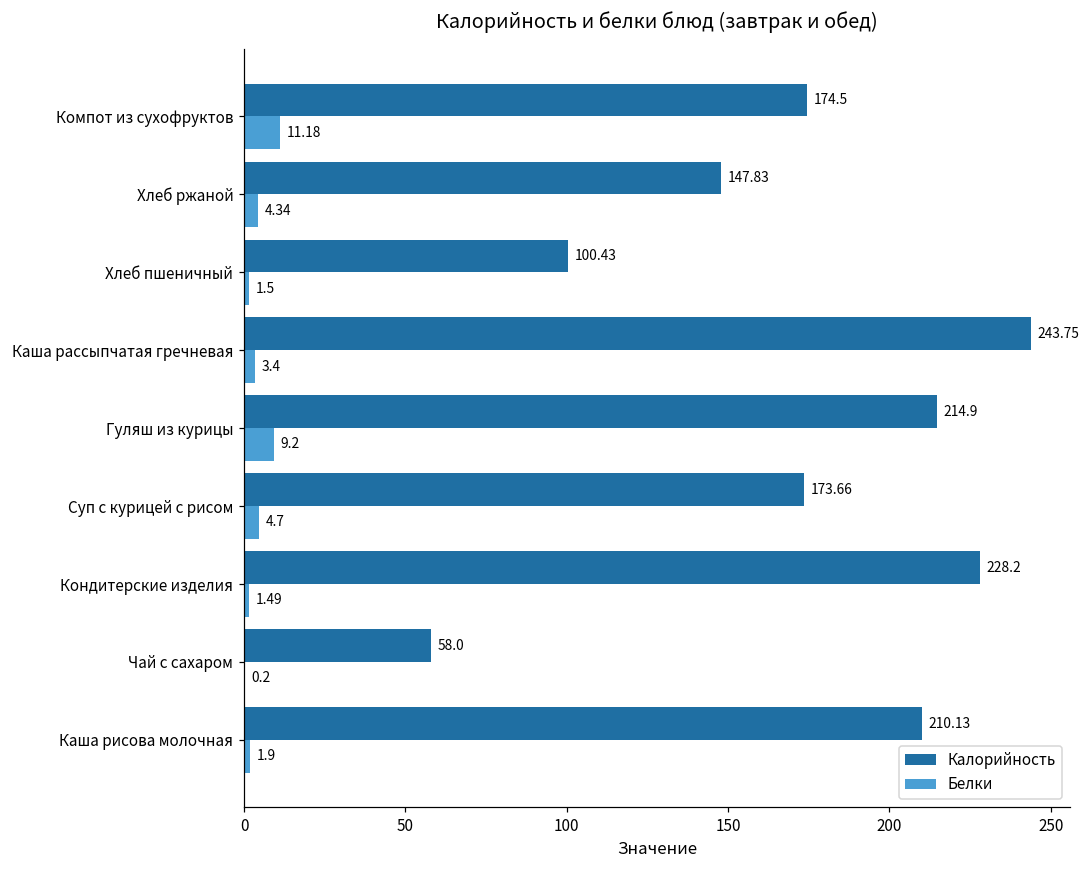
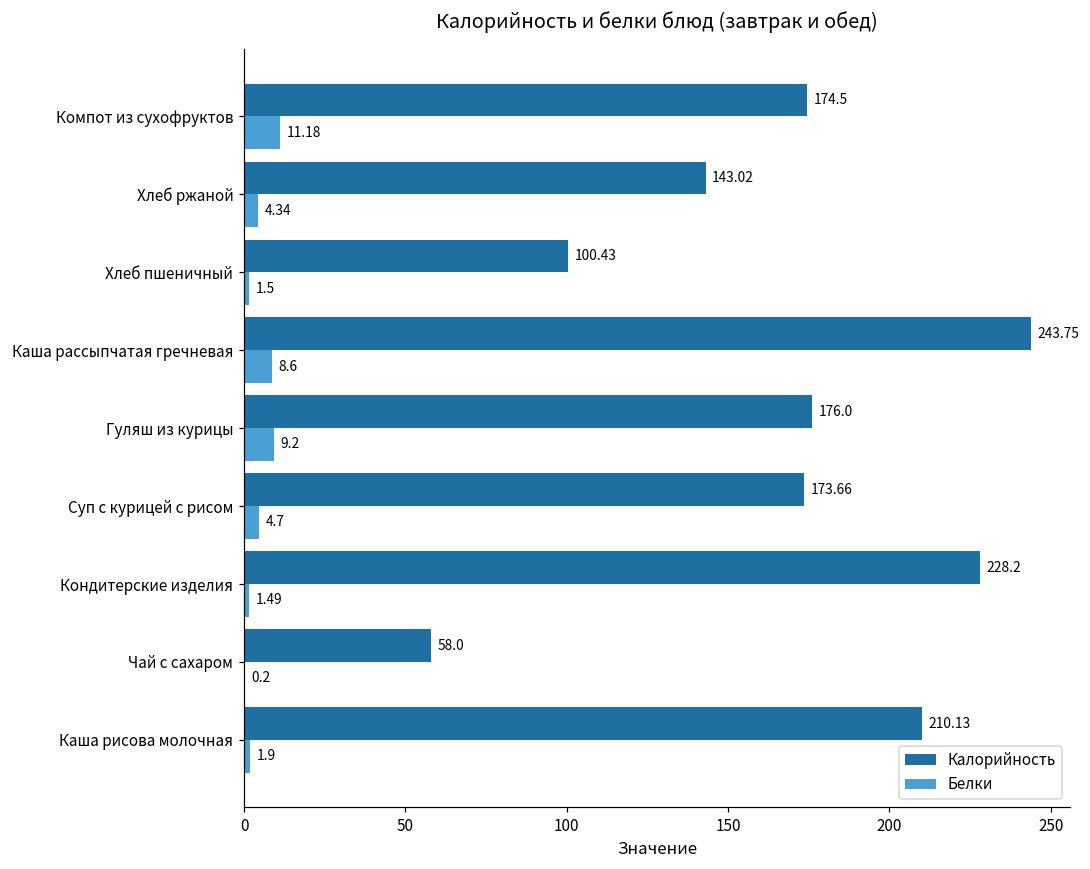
  {
    "Калорийность": {
      "Компот из сухофруктов": 174.5,
-     "Хлеб ржаной": 147.83,
+     "Хлеб ржаной": 143.02,
      "Хлеб пшеничный": 100.43,
      "Каша рассыпчатая гречневая": 243.75,
-     "Гуляш из курицы": 214.9,
+     "Гуляш из курицы": 176.0,
      "Суп с курицей с рисом": 173.66,
      "Кондитерские изделия": 228.2,
      "Чай с сахаром": 58.0,
      "Каша рисова молочная": 210.13
    },
    "Белки": {
      "Компот из сухофруктов": 11.18,
      "Хлеб ржаной": 4.34,
      "Хлеб пшеничный": 1.5,
-     "Каша рассыпчатая гречневая": 3.4,
+     "Каша рассыпчатая гречневая": 8.6,
      "Гуляш из курицы": 9.2,
      "Суп с курицей с рисом": 4.7,
      "Кондитерские изделия": 1.49,
      "Чай с сахаром": 0.2,
      "Каша рисова молочная": 1.9
    }
  }
